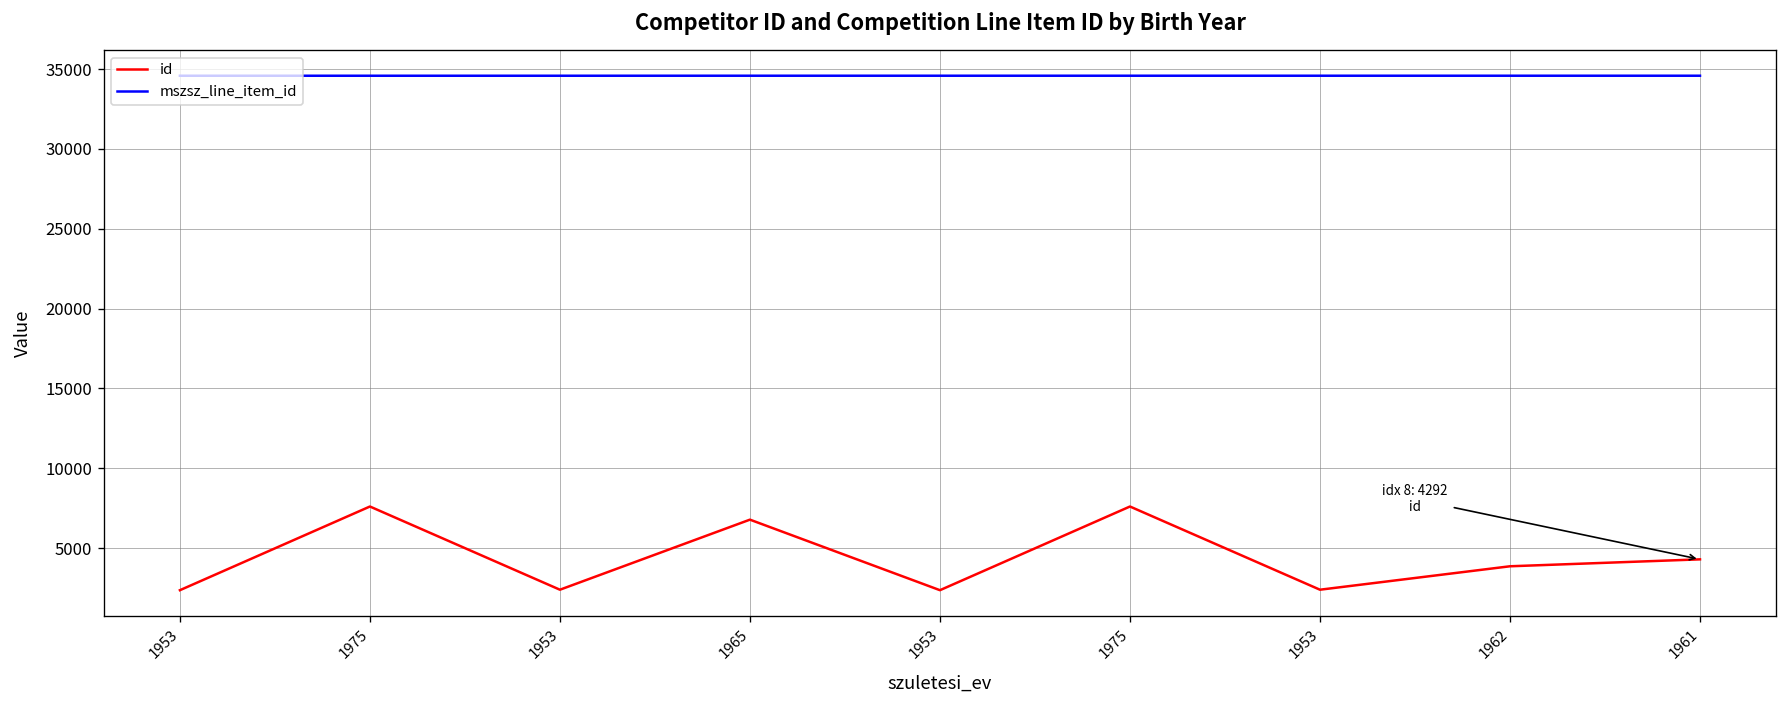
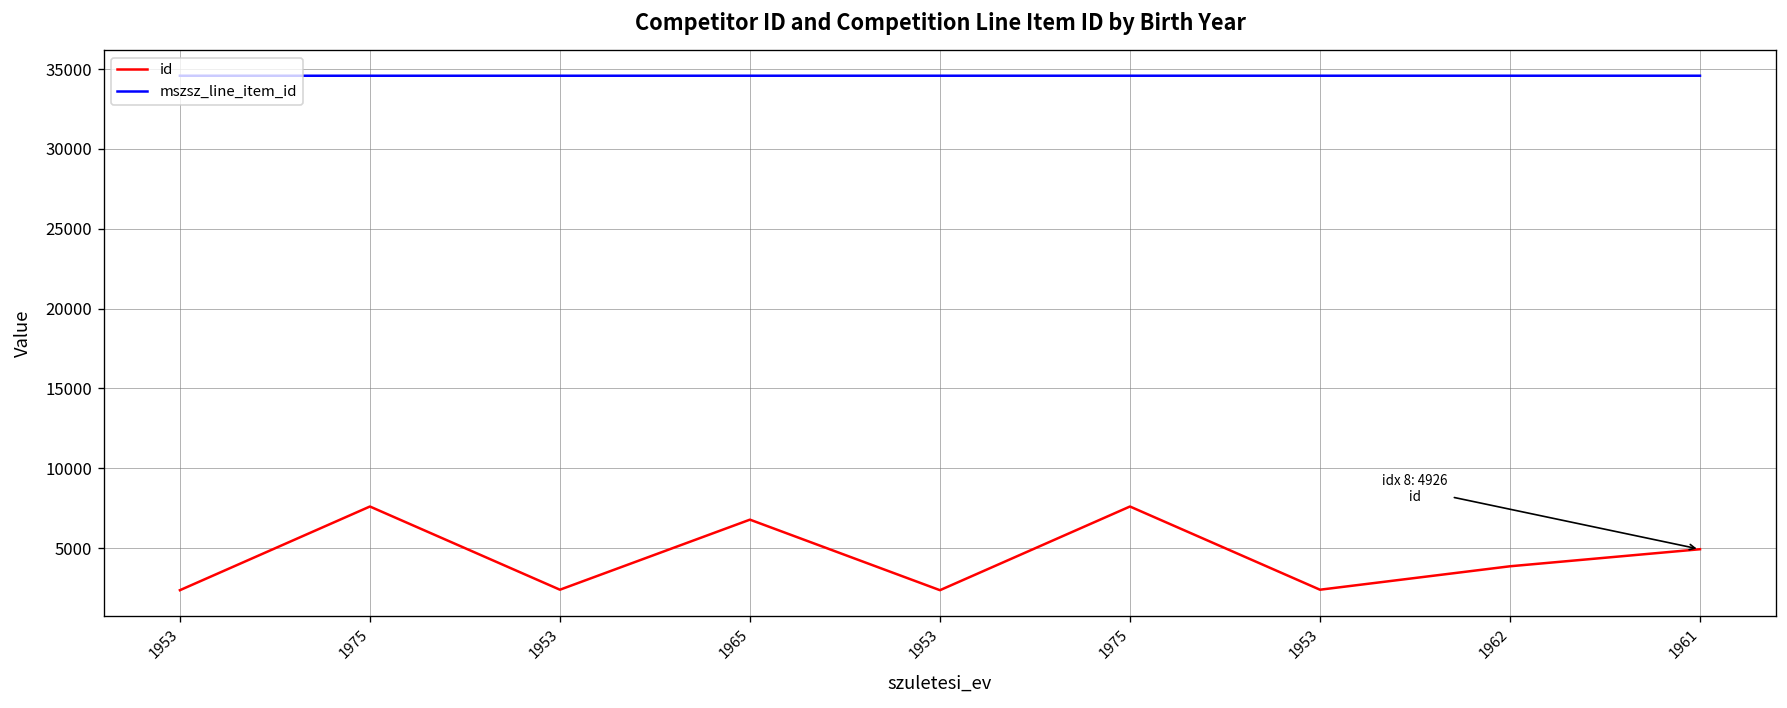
  {
    "id": {
-     "1961": 4292
+     "1961": 4926
    },
    "mszsz_line_item_id": {
      "1965": 34600,
      "1962": 34600,
      "1961": 34600
    }
  }
